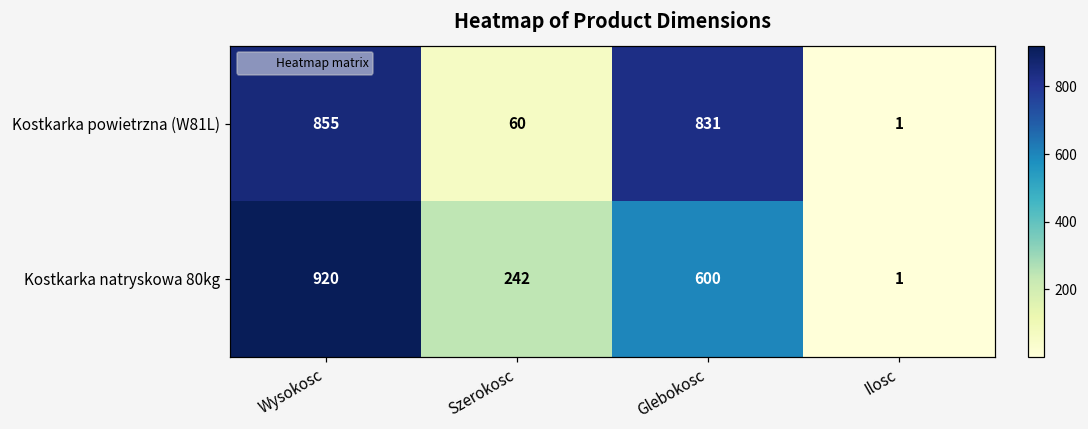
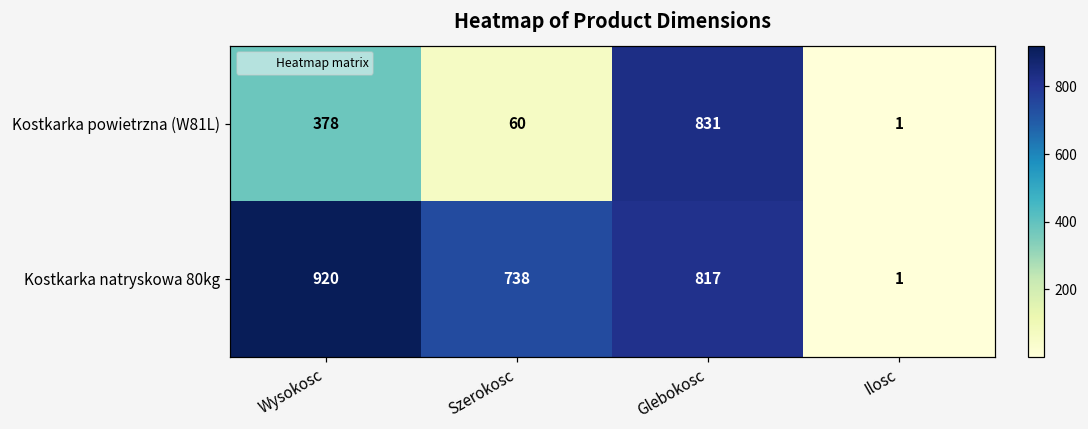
  {
    "Kostkarka powietrzna (W81L)": {
-     "Wysokosc": 855,
+     "Wysokosc": 378,
      "Szerokosc": 60,
      "Glebokosc": 831,
      "Ilosc": 1
    },
    "Kostkarka natryskowa 80kg": {
      "Wysokosc": 920,
-     "Szerokosc": 242,
-     "Glebokosc": 600,
+     "Szerokosc": 738,
+     "Glebokosc": 817,
      "Ilosc": 1
    }
  }
